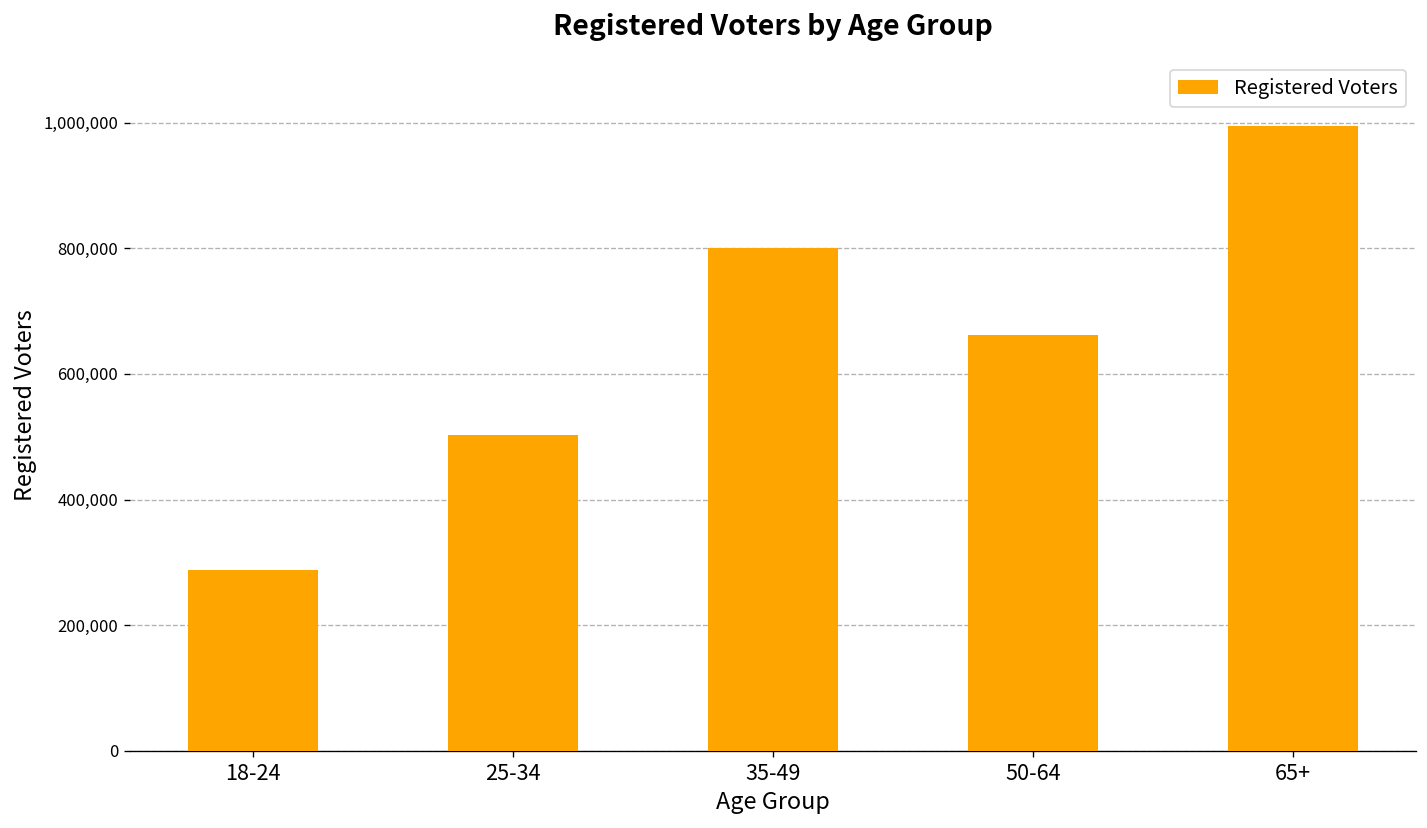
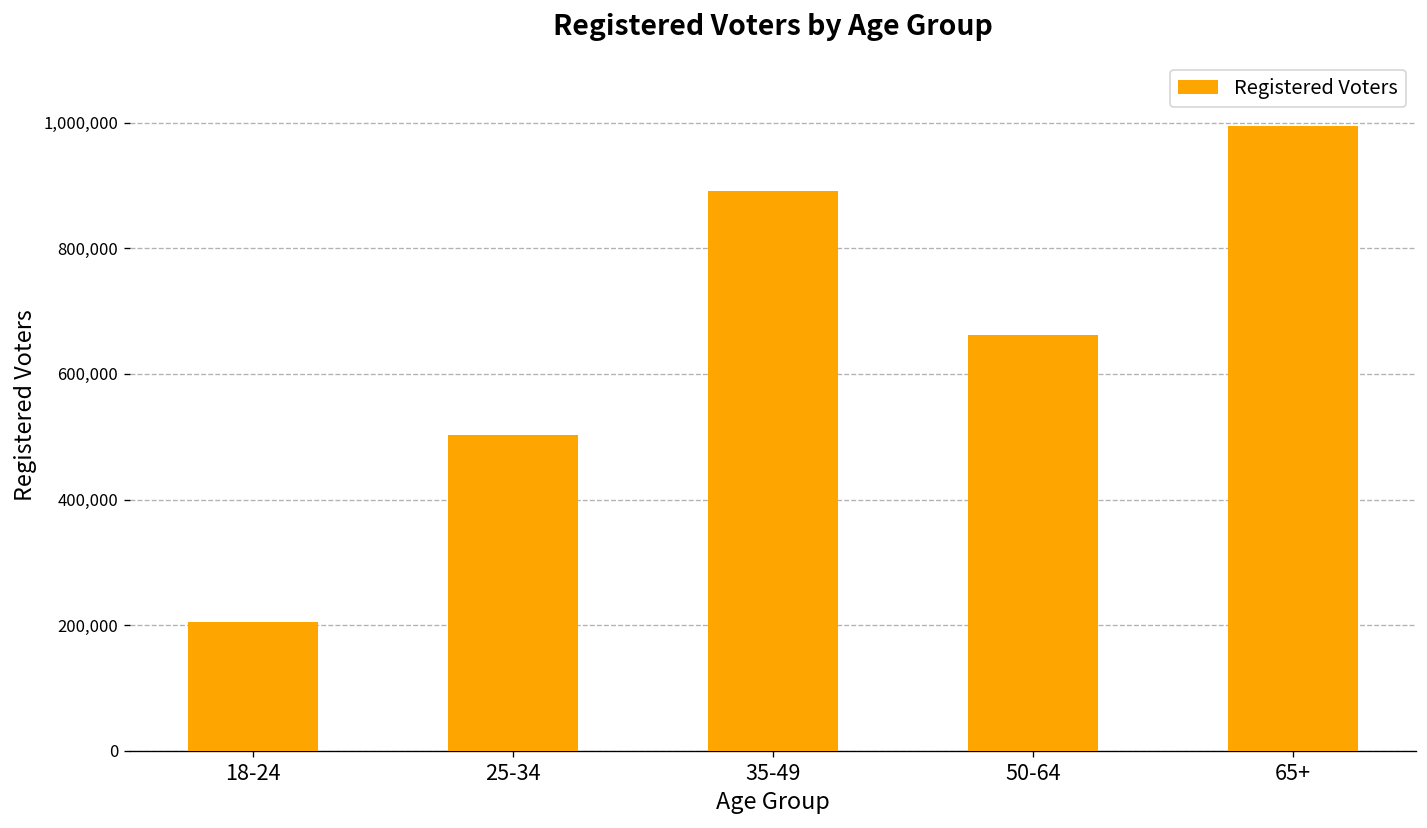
  {
-   "18-24": "290,000",
+   "18-24": "200,000",
    "25-34": "500,000",
-   "35-49": "800,000",
+   "35-49": "890,000",
    "50-64": "660,000",
    "65+": "1,000,000"
  }
